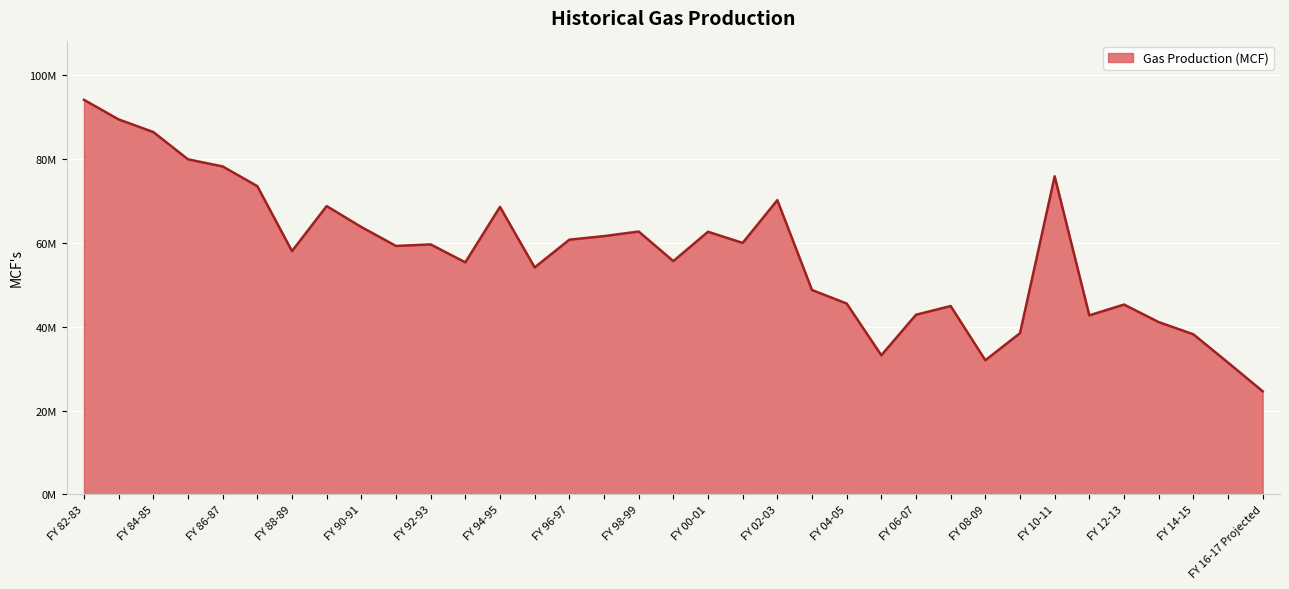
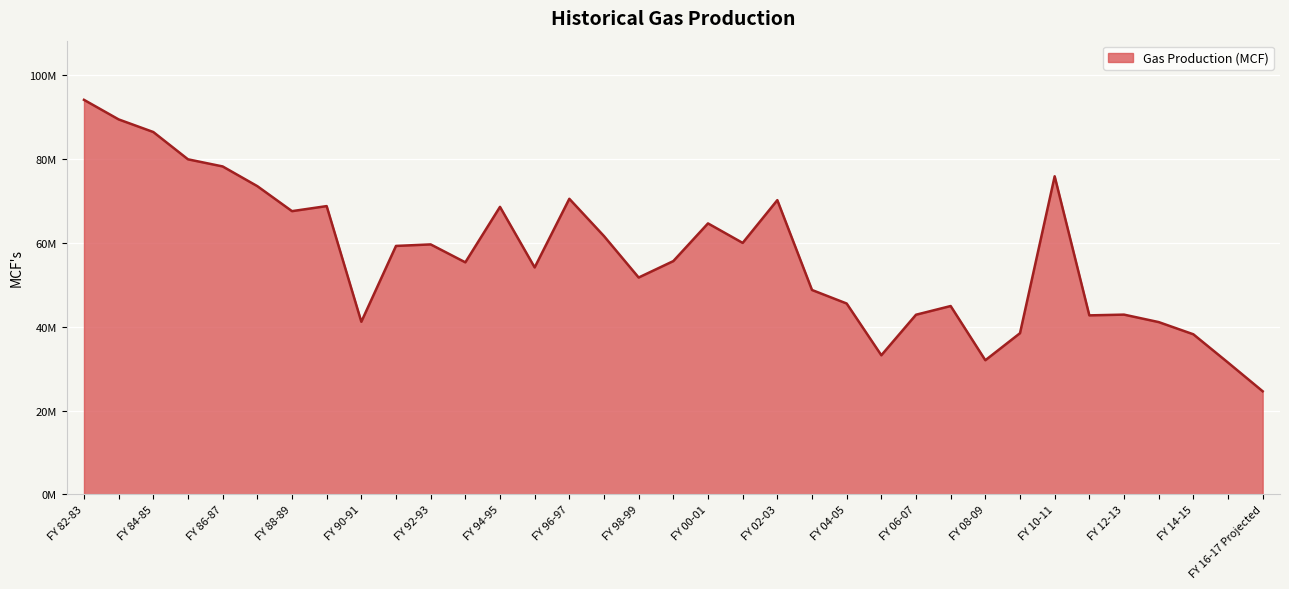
  {
    "FY 82-83": 94000000,
    "FY 84-85": 86000000,
    "FY 86-87": 78000000,
-   "FY 88-89": 58000000,
-   "FY 90-91": 64000000,
+   "FY 88-89": 68000000,
+   "FY 90-91": 41000000,
    "FY 92-93": 60000000,
    "FY 94-95": 69000000,
-   "FY 96-97": 61000000,
-   "FY 98-99": 63000000,
-   "FY 00-01": 63000000,
+   "FY 96-97": 71000000,
+   "FY 98-99": 52000000,
+   "FY 00-01": 65000000,
    "FY 02-03": 70000000,
    "FY 04-05": 46000000,
    "FY 06-07": 43000000,
    "FY 08-09": 32000000,
    "FY 10-11": 76000000,
-   "FY 12-13": 45000000,
+   "FY 12-13": 43000000,
    "FY 14-15": 38000000,
    "FY 16-17 Projected": 25000000
  }
